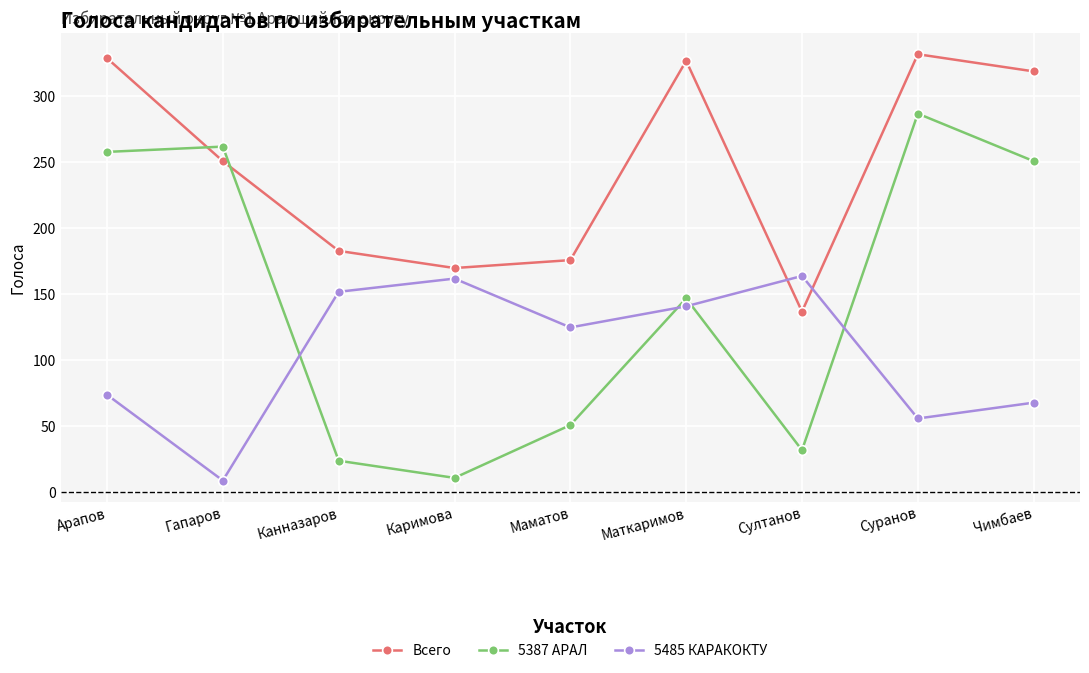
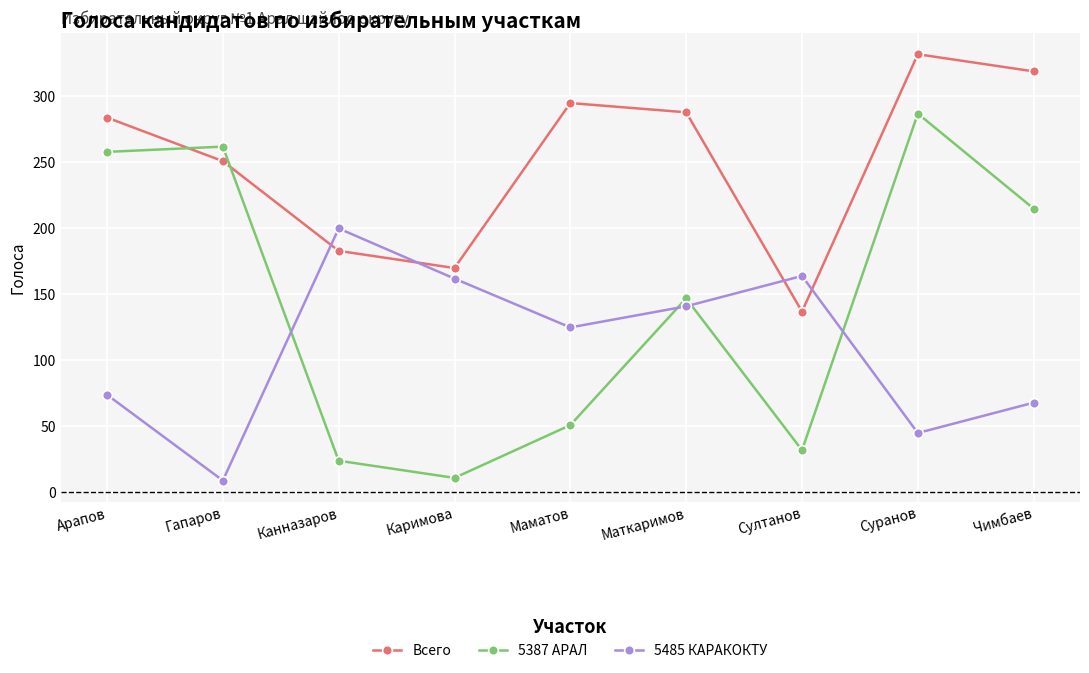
  {
    "Всего": {
-     "Арапов": 329,
+     "Арапов": 284,
      "Гапаров": 251,
      "Канназаров": 183,
      "Каримова": 170,
-     "Маматов": 176,
-     "Маткаримов": 327,
+     "Маматов": 295,
+     "Маткаримов": 288,
      "Султанов": 137,
      "Суранов": 332,
      "Чимбаев": 319
    },
    "5387 АРАЛ": {
      "Арапов": 258,
      "Гапаров": 262,
      "Канназаров": 24,
      "Каримова": 11,
      "Маматов": 51,
      "Маткаримов": 147,
      "Султанов": 32,
      "Суранов": 287,
-     "Чимбаев": 251
+     "Чимбаев": 215
    },
    "5485 КАРАКОКТУ": {
      "Арапов": 74,
      "Гапаров": 9,
-     "Канназаров": 152,
+     "Канназаров": 200,
      "Каримова": 162,
      "Маматов": 125,
      "Маткаримов": 141,
      "Султанов": 164,
-     "Суранов": 56,
+     "Суранов": 45,
      "Чимбаев": 68
    }
  }
